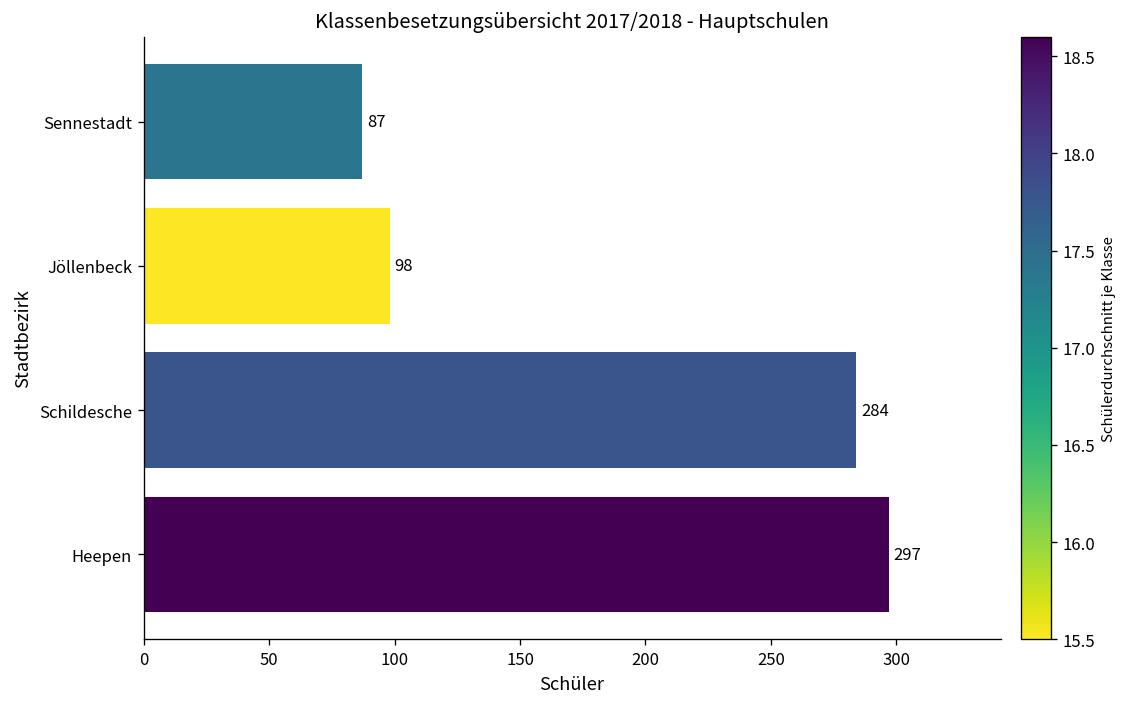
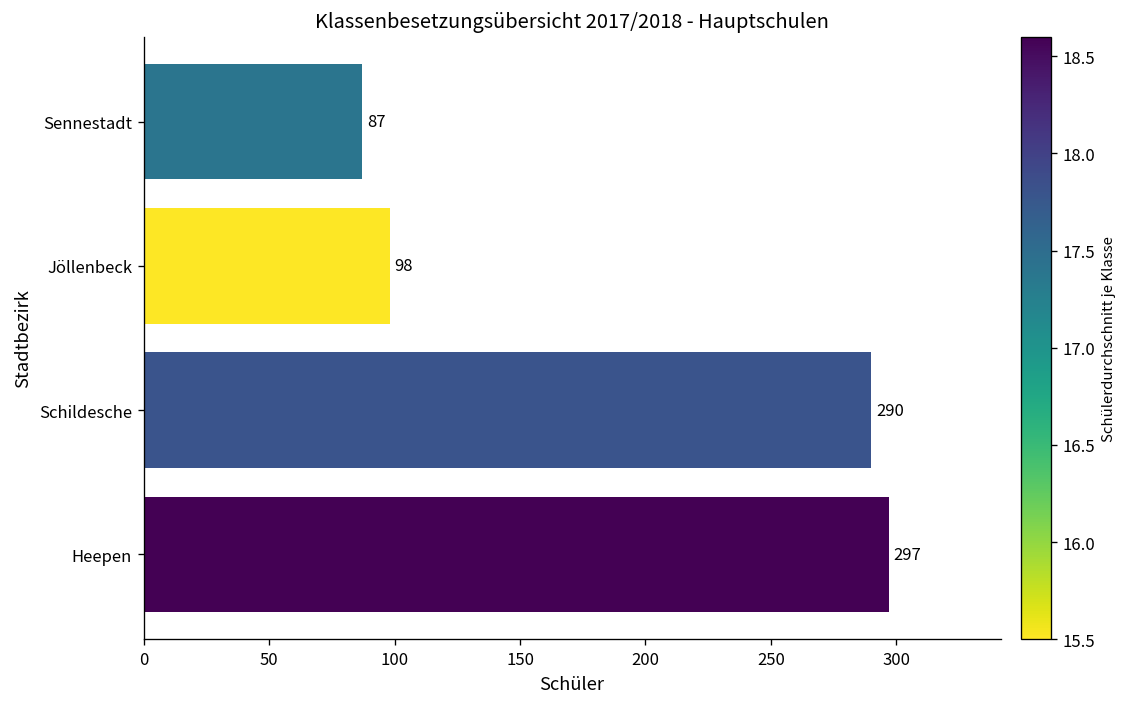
  {
    "Sennestadt": 87,
    "Jöllenbeck": 98,
-   "Schildesche": 284,
+   "Schildesche": 290,
    "Heepen": 297
  }
